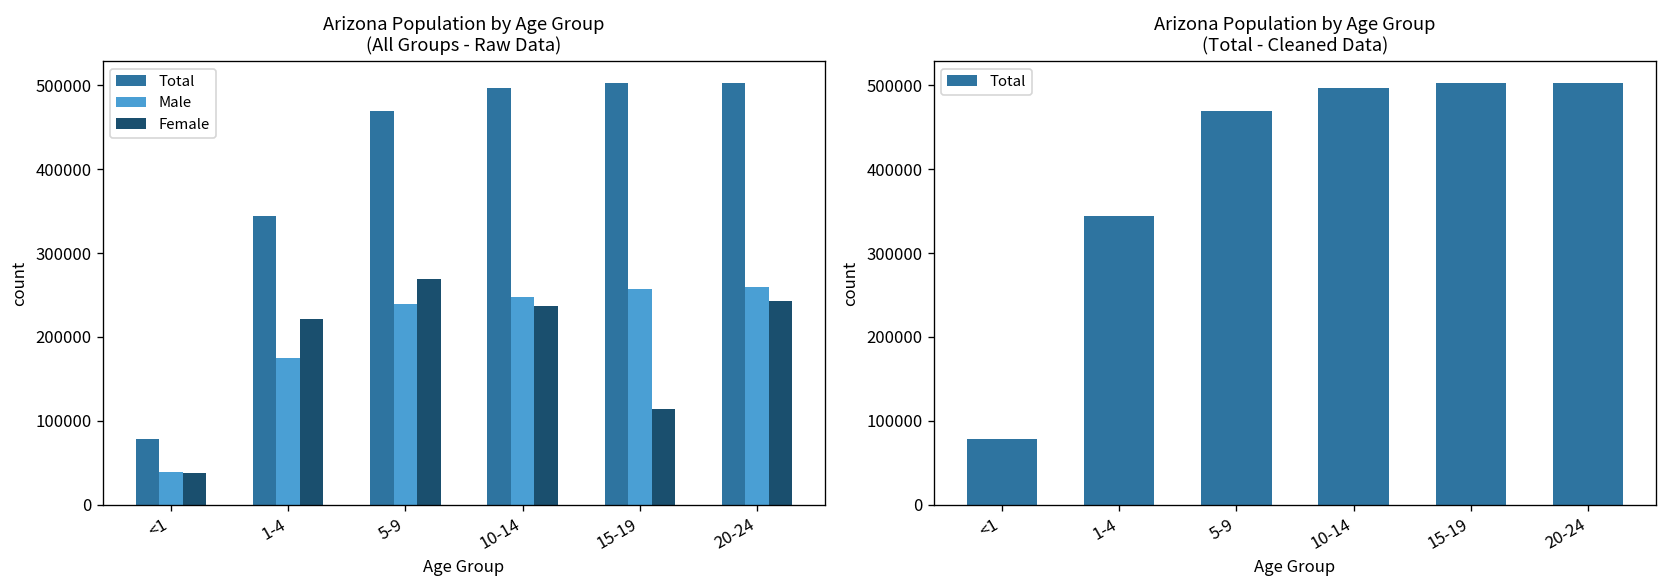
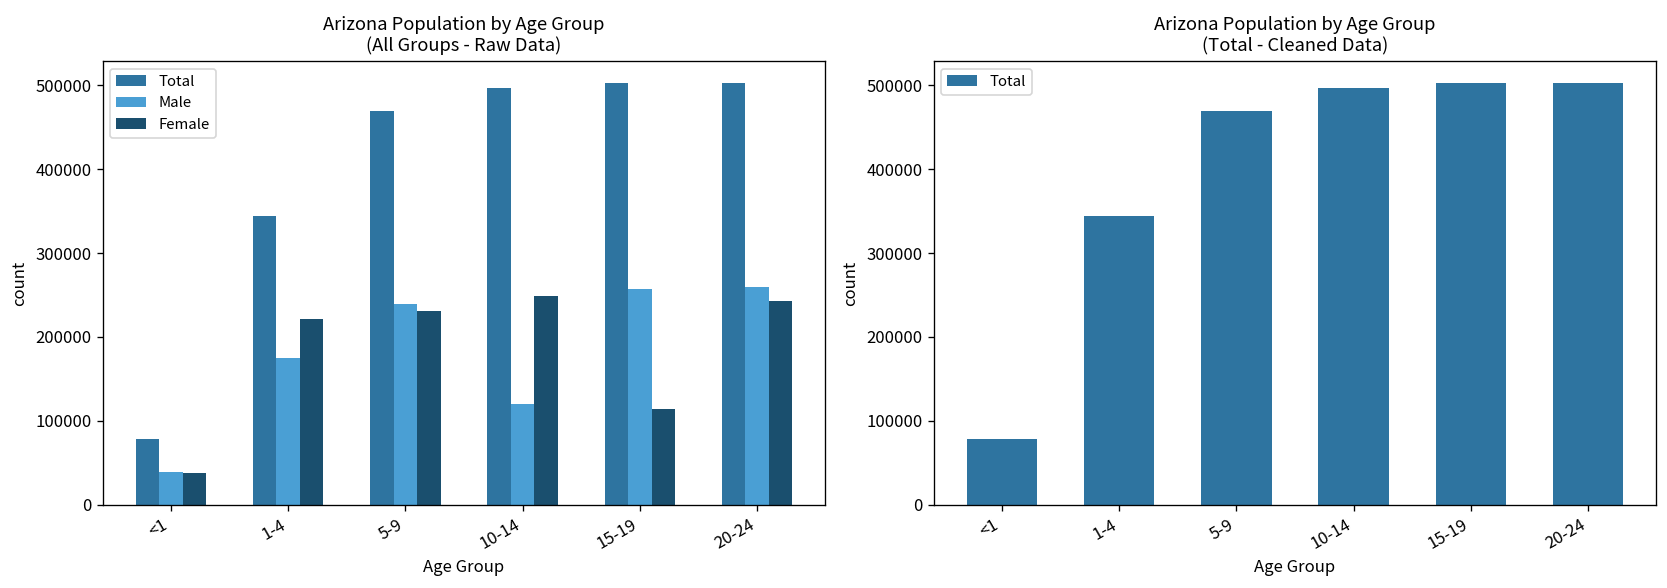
  {
    "Arizona Population by Age Group (All Groups - Raw Data)": {
      "Total": {
        "<1": 80000,
        "1-4": 340000,
        "5-9": 470000,
        "10-14": 500000,
        "15-19": 500000,
        "20-24": 500000
      },
      "Male": {
        "<1": 40000,
        "1-4": 170000,
        "5-9": 240000,
-       "10-14": 250000,
+       "10-14": 120000,
        "15-19": 260000,
        "20-24": 260000
      },
      "Female": {
        "<1": 40000,
        "1-4": 220000,
-       "5-9": 270000,
-       "10-14": 240000,
+       "5-9": 230000,
+       "10-14": 250000,
        "15-19": 110000,
        "20-24": 240000
      }
    },
    "Arizona Population by Age Group (Total - Cleaned Data)": {
      "<1": 80000,
      "1-4": 340000,
      "5-9": 470000,
      "10-14": 500000,
      "15-19": 500000,
      "20-24": 500000
    }
  }
